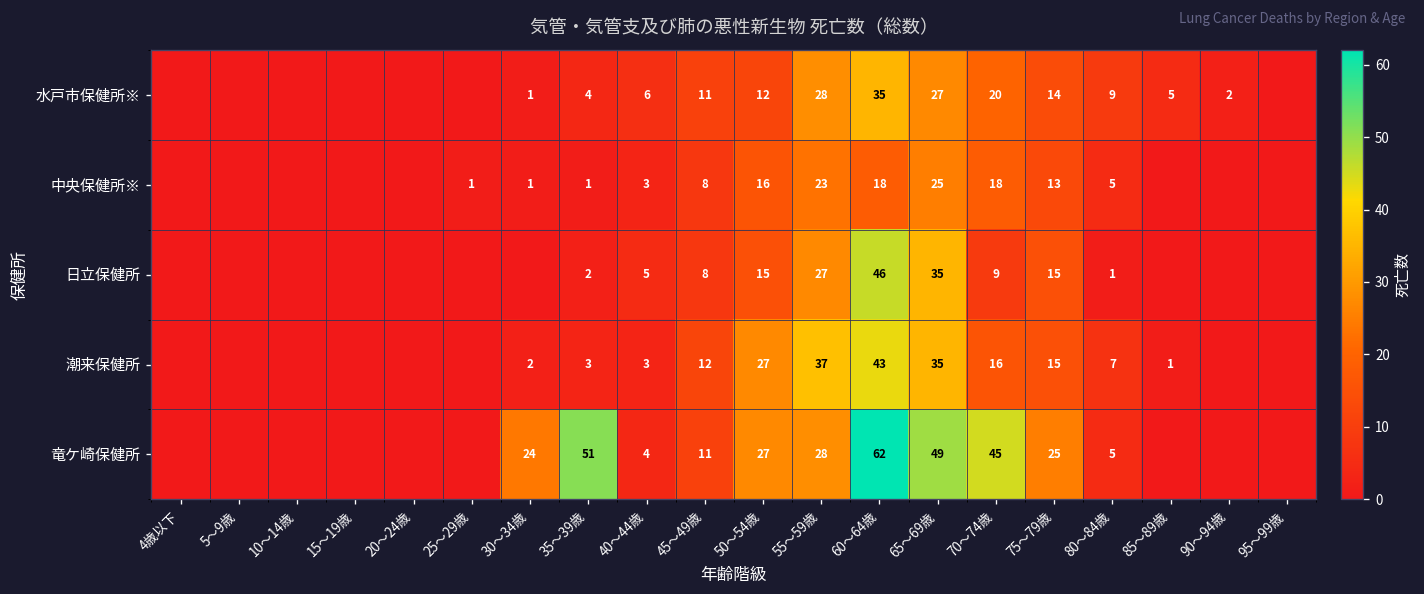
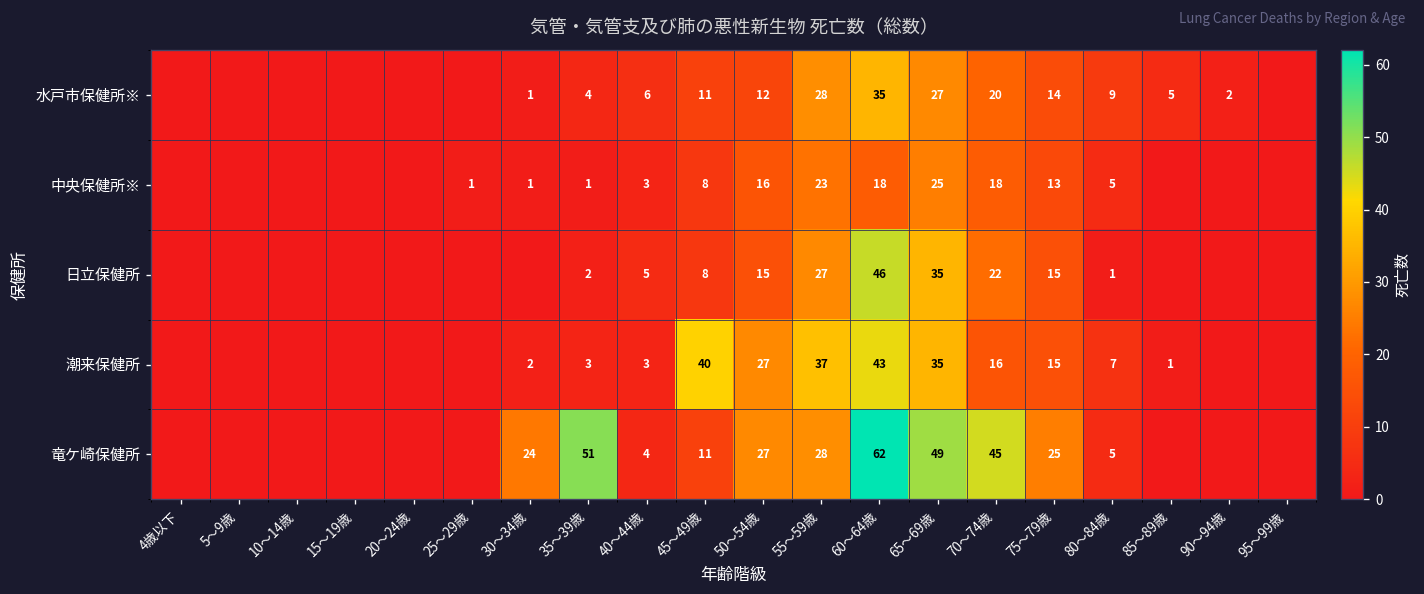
  {
    "水戸市保健所※": {
      "30～34歳": 1,
      "35～39歳": 4,
      "40～44歳": 6,
      "45～49歳": 11,
      "50～54歳": 12,
      "55～59歳": 28,
      "60～64歳": 35,
      "65～69歳": 27,
      "70～74歳": 20,
      "75～79歳": 14,
      "80～84歳": 9,
      "85～89歳": 5,
      "90～94歳": 2
    },
    "中央保健所※": {
      "25～29歳": 1,
      "30～34歳": 1,
      "35～39歳": 1,
      "40～44歳": 3,
      "45～49歳": 8,
      "50～54歳": 16,
      "55～59歳": 23,
      "60～64歳": 18,
      "65～69歳": 25,
      "70～74歳": 18,
      "75～79歳": 13,
      "80～84歳": 5
    },
    "日立保健所": {
      "35～39歳": 2,
      "40～44歳": 5,
      "45～49歳": 8,
      "50～54歳": 15,
      "55～59歳": 27,
      "60～64歳": 46,
      "65～69歳": 35,
-     "70～74歳": 9,
+     "70～74歳": 22,
      "75～79歳": 15,
      "80～84歳": 1
    },
    "潮来保健所": {
      "30～34歳": 2,
      "35～39歳": 3,
      "40～44歳": 3,
-     "45～49歳": 12,
+     "45～49歳": 40,
      "50～54歳": 27,
      "55～59歳": 37,
      "60～64歳": 43,
      "65～69歳": 35,
      "70～74歳": 16,
      "75～79歳": 15,
      "80～84歳": 7,
      "85～89歳": 1
    },
    "竜ケ崎保健所": {
      "30～34歳": 24,
      "35～39歳": 51,
      "40～44歳": 4,
      "45～49歳": 11,
      "50～54歳": 27,
      "55～59歳": 28,
      "60～64歳": 62,
      "65～69歳": 49,
      "70～74歳": 45,
      "75～79歳": 25,
      "80～84歳": 5
    }
  }
